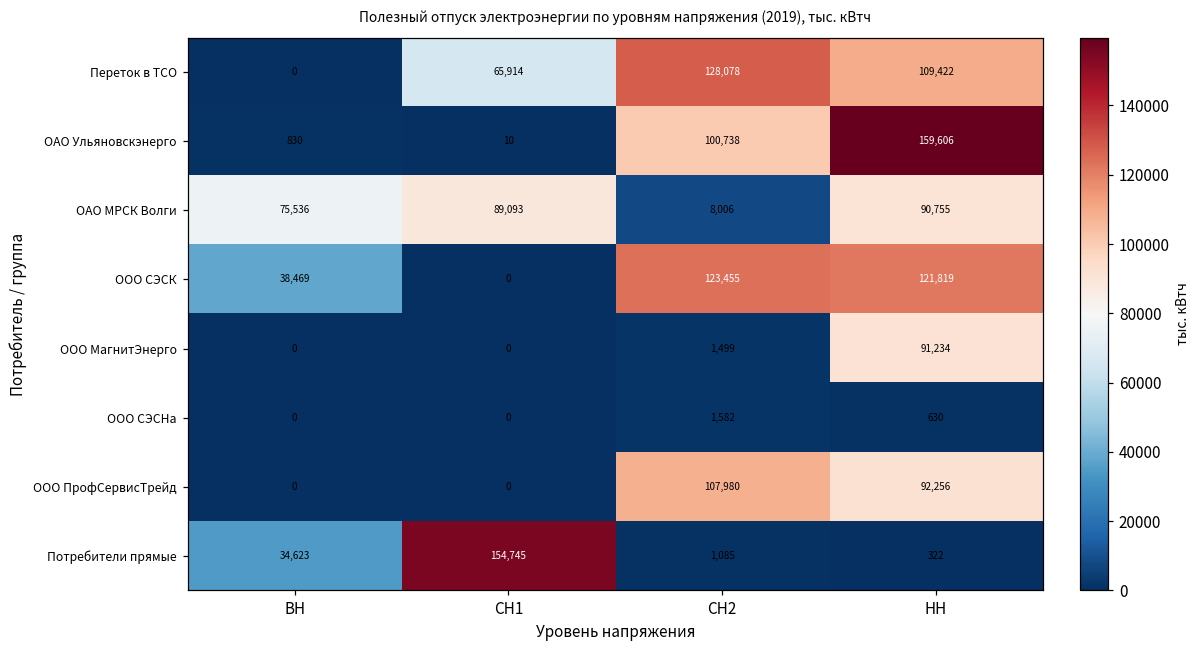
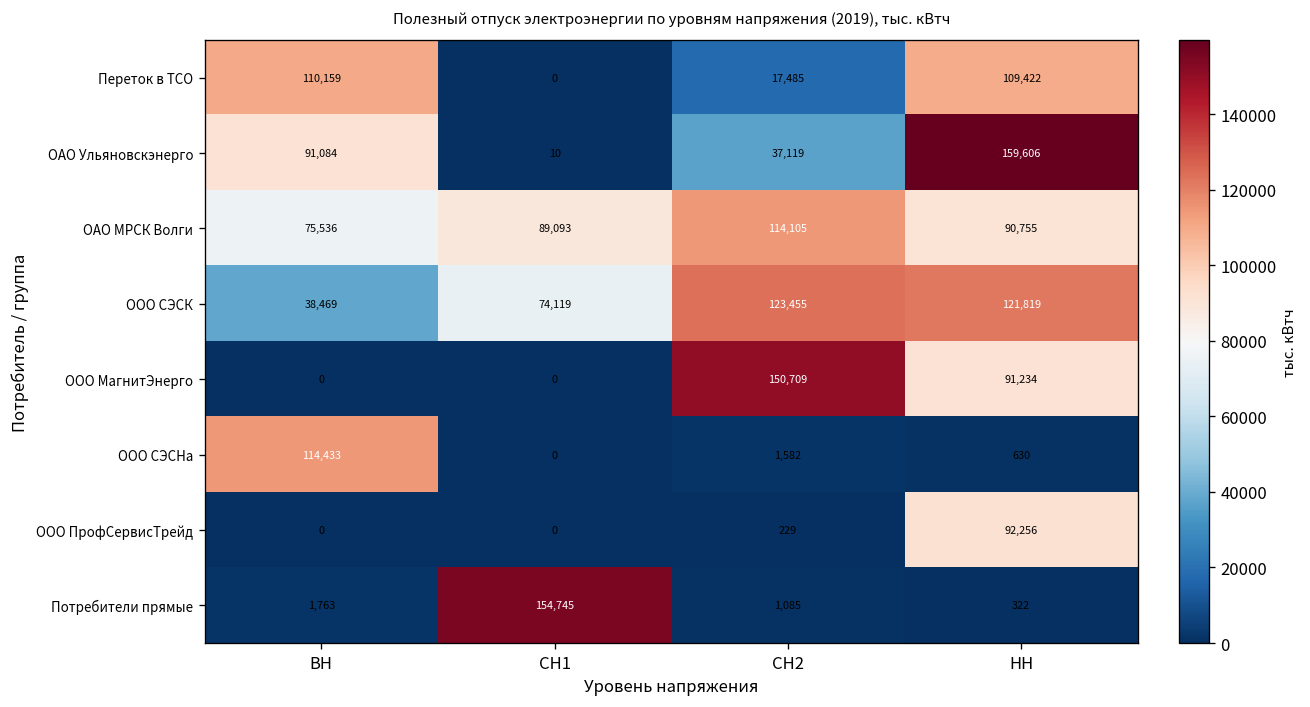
  {
    "Переток в ТСО": {
-     "ВН": "0",
-     "СН1": "65,914",
-     "СН2": "128,078",
+     "ВН": "110,159",
+     "СН1": "0",
+     "СН2": "17,485",
      "НН": "109,422"
    },
    "ОАО Ульяновскэнерго": {
-     "ВН": "830",
+     "ВН": "91,084",
      "СН1": "10",
-     "СН2": "100,738",
+     "СН2": "37,119",
      "НН": "159,606"
    },
    "ОАО МРСК Волги": {
      "ВН": "75,536",
      "СН1": "89,093",
-     "СН2": "8,006",
+     "СН2": "114,105",
      "НН": "90,755"
    },
    "ООО СЭСК": {
      "ВН": "38,469",
-     "СН1": "0",
+     "СН1": "74,119",
      "СН2": "123,455",
      "НН": "121,819"
    },
    "ООО МагнитЭнерго": {
      "ВН": "0",
      "СН1": "0",
-     "СН2": "1,499",
+     "СН2": "150,709",
      "НН": "91,234"
    },
    "ООО СЭСНа": {
-     "ВН": "0",
+     "ВН": "114,433",
      "СН1": "0",
      "СН2": "1,582",
      "НН": "630"
    },
    "ООО ПрофСервисТрейд": {
      "ВН": "0",
      "СН1": "0",
-     "СН2": "107,980",
+     "СН2": "229",
      "НН": "92,256"
    },
    "Потребители прямые": {
-     "ВН": "34,623",
+     "ВН": "1,763",
      "СН1": "154,745",
      "СН2": "1,085",
      "НН": "322"
    }
  }
